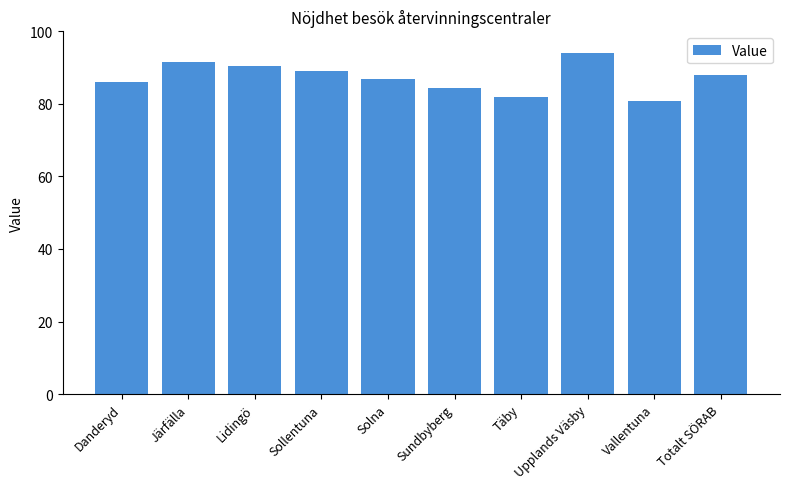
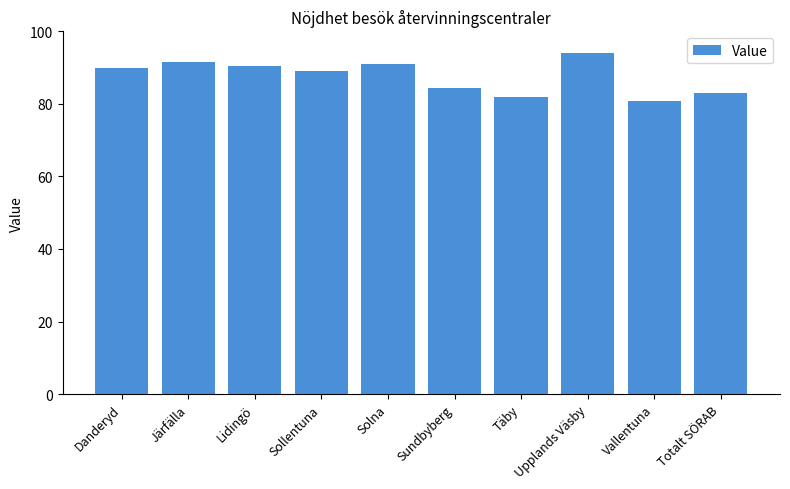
  {
-   "Danderyd": 86,
+   "Danderyd": 90,
    "Järfälla": 92,
    "Lidingö": 91,
    "Sollentuna": 89,
-   "Solna": 87,
+   "Solna": 91,
    "Sundbyberg": 85,
    "Täby": 82,
    "Upplands Väsby": 94,
    "Vallentuna": 81,
-   "Totalt SÖRAB": 88
+   "Totalt SÖRAB": 83
  }
